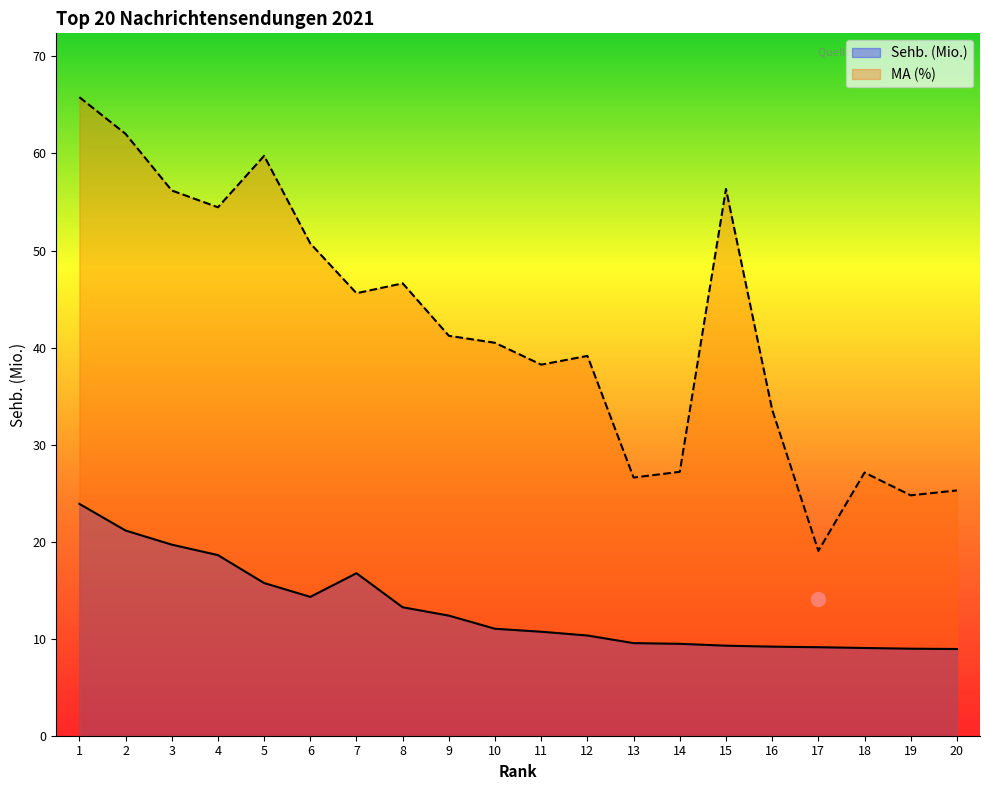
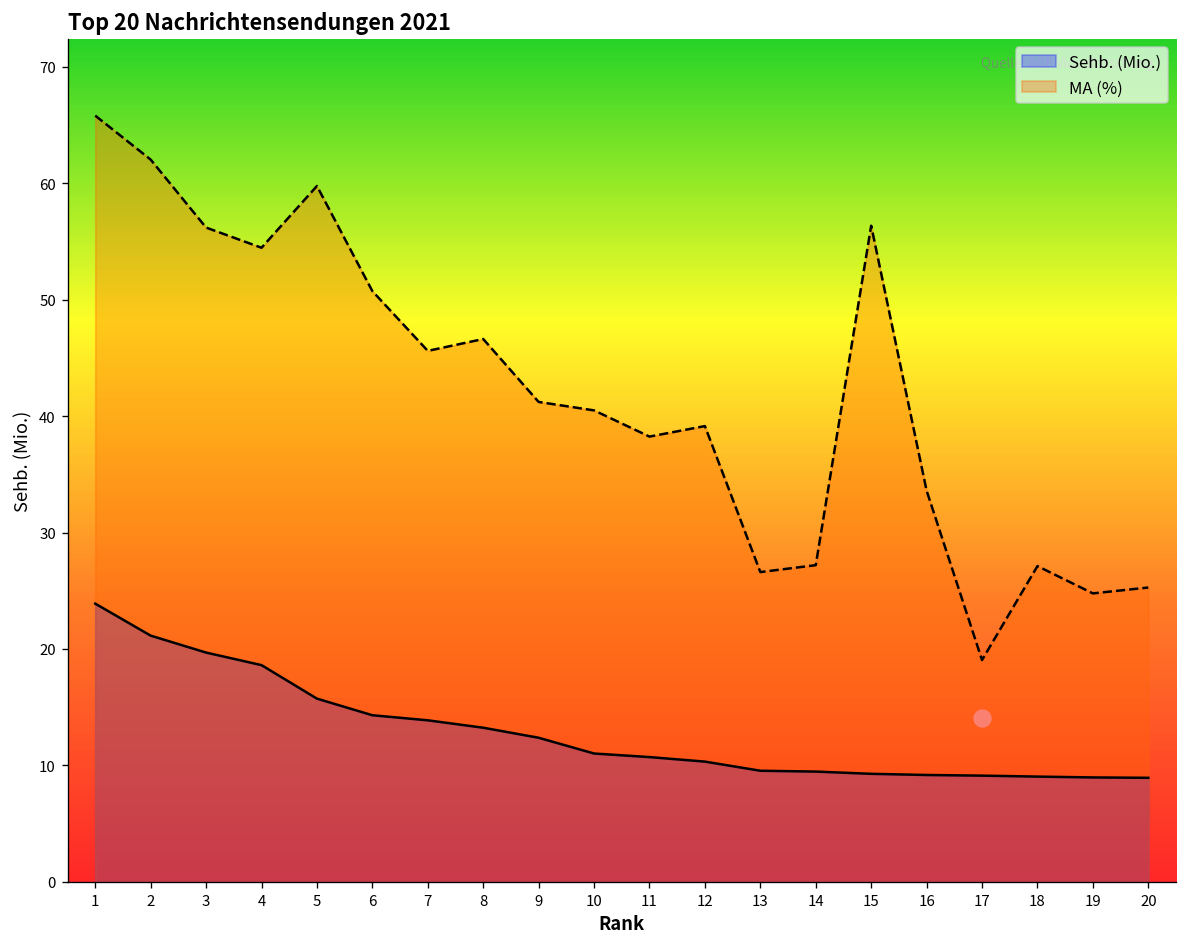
  {
    "Sehb. (Mio.)": {
      "1": 24,
      "2": 21,
      "3": 20,
      "4": 19,
      "5": 16,
      "6": 14,
-     "7": 17,
+     "7": 14,
      "8": 13,
      "9": 12,
      "10": 11,
      "11": 11,
      "12": 10,
      "13": 10,
      "14": 9,
      "15": 9,
      "16": 9,
      "17": 9,
      "18": 9,
      "19": 9,
      "20": 9
    },
    "MA (%)": {
      "1": 66,
      "2": 62,
      "3": 56,
      "4": 54,
      "5": 60,
      "6": 51,
      "7": 46,
      "8": 47,
      "9": 41,
      "10": 40,
      "11": 38,
      "12": 39,
      "13": 27,
      "14": 27,
      "15": 56,
      "16": 34,
      "17": 19,
      "18": 27,
      "19": 25,
      "20": 25
    }
  }
